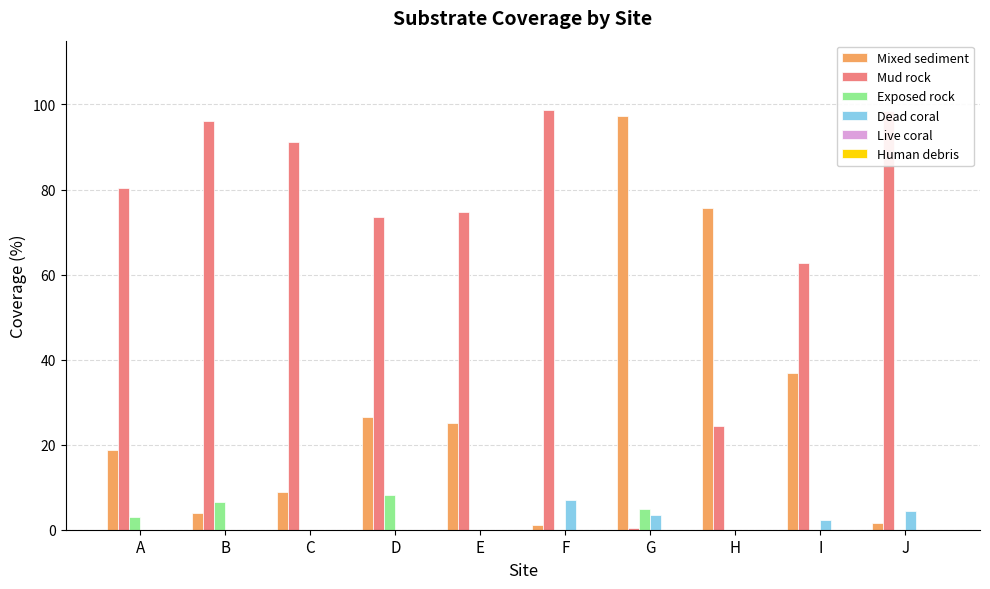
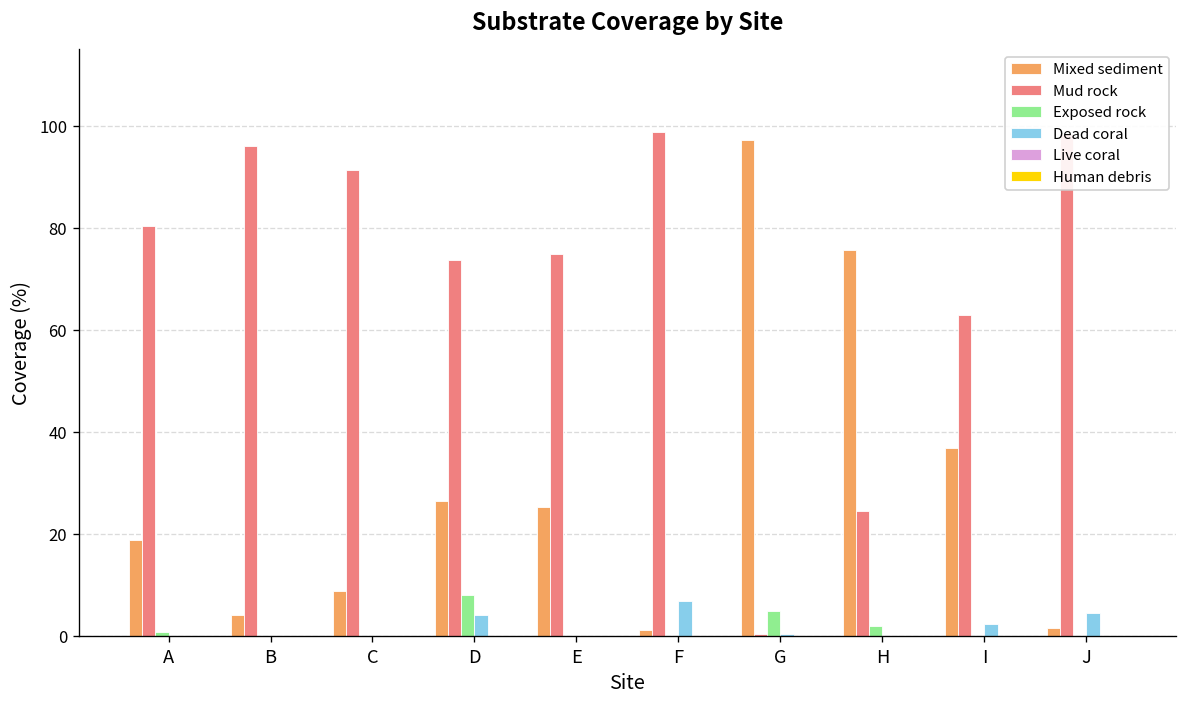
  {
    "Exposed rock": {
-     "A": 3,
-     "B": 7,
+     "A": 1,
+     "B": 0,
      "C": 0,
      "D": 8,
      "E": 0,
      "F": 0,
      "G": 5,
-     "H": 0,
+     "H": 2,
      "I": 0,
      "J": 0
    },
    "Dead coral": {
      "A": 0,
      "B": 0,
      "C": 0,
-     "D": 0,
+     "D": 4,
      "E": 0,
      "F": 7,
-     "G": 4,
+     "G": 0,
      "H": 0,
      "I": 2,
      "J": 5
    },
    "Live coral": {
      "A": 0,
      "B": 0,
      "C": 0,
      "D": 0,
      "E": 0,
      "F": 0,
      "G": 0,
      "H": 0,
      "I": 0,
      "J": 0
    },
    "Human debris": {
      "A": 0,
      "B": 0,
      "C": 0,
      "D": 0,
      "E": 0,
      "F": 0,
      "G": 0,
      "H": 0,
      "I": 0,
      "J": 0
    }
  }
